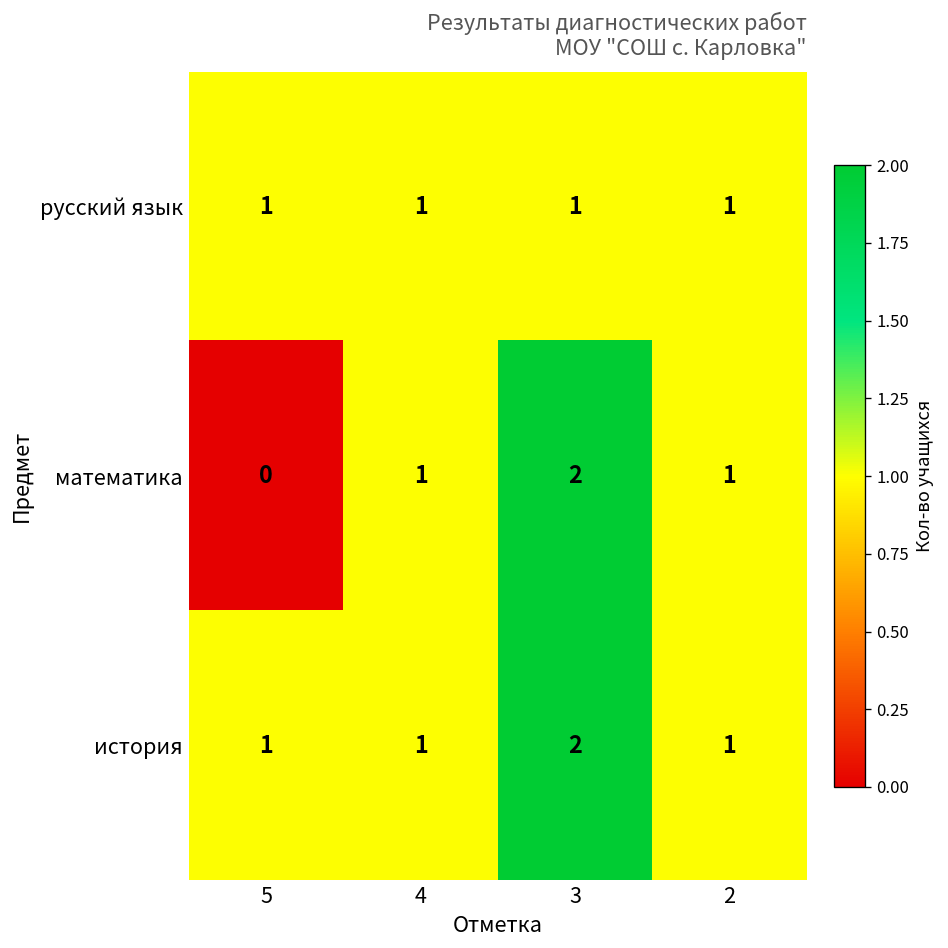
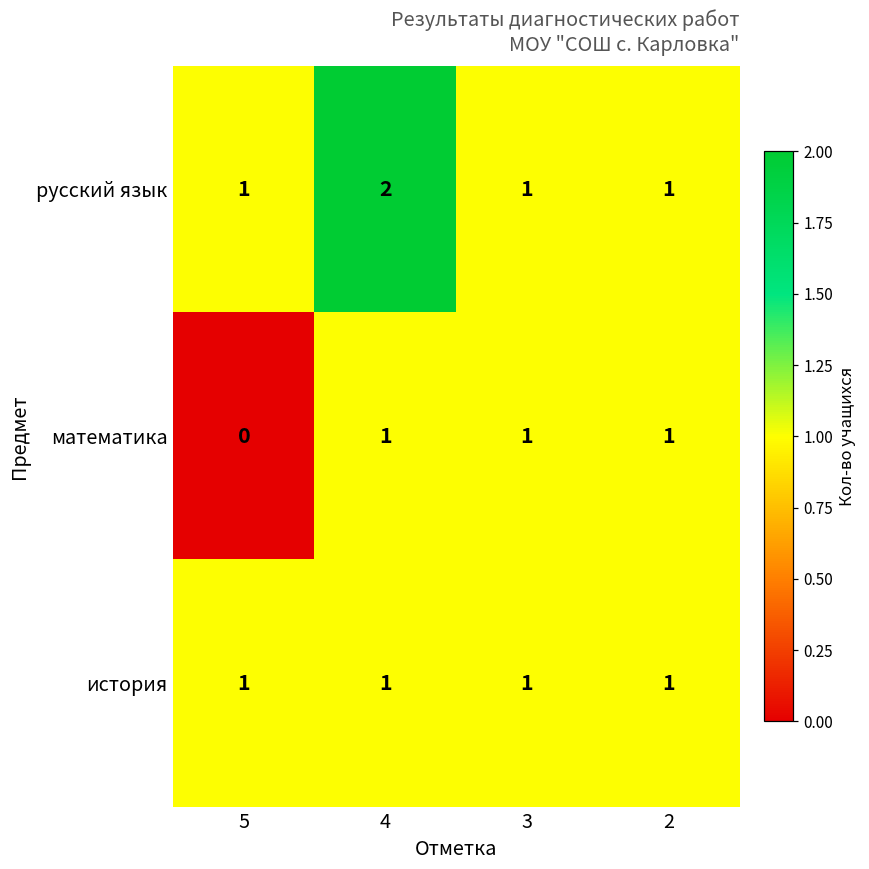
  {
    "русский язык": {
      "5": 1,
-     "4": 1,
+     "4": 2,
      "3": 1,
      "2": 1
    },
    "математика": {
      "5": 0,
      "4": 1,
-     "3": 2,
+     "3": 1,
      "2": 1
    },
    "история": {
      "5": 1,
      "4": 1,
-     "3": 2,
+     "3": 1,
      "2": 1
    }
  }
